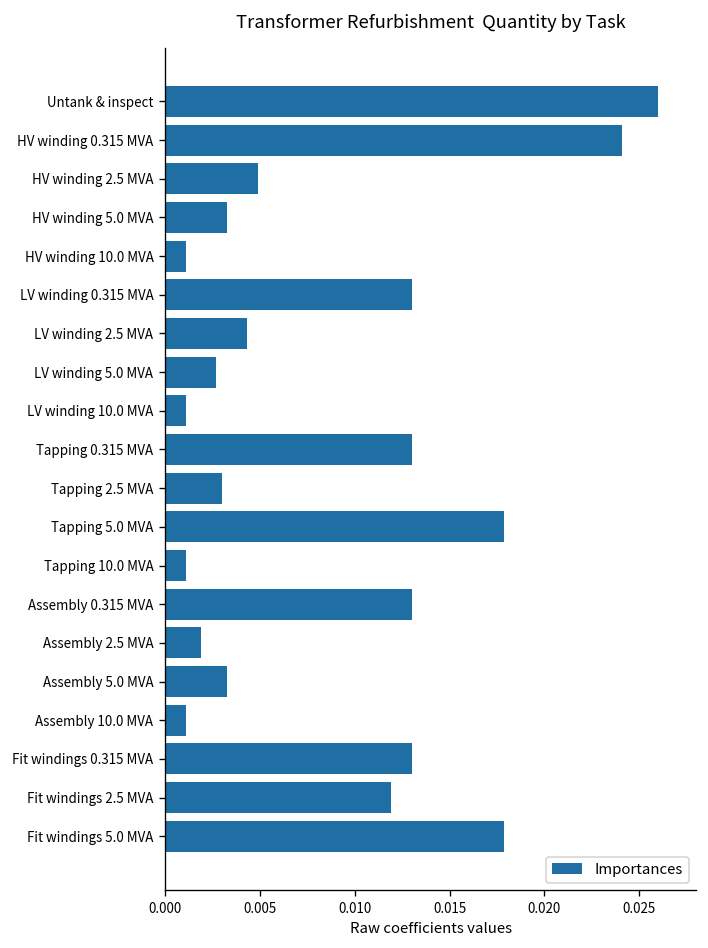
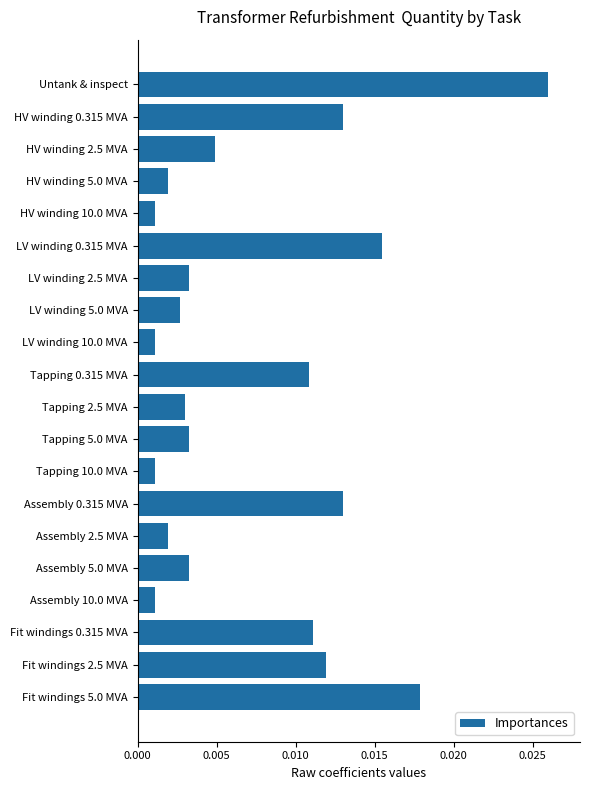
  {
    "Untank & inspect": 0.0260,
-   "HV winding 0.315 MVA": 0.0241,
+   "HV winding 0.315 MVA": 0.0130,
    "HV winding 2.5 MVA": 0.0049,
-   "HV winding 5.0 MVA": 0.0033,
+   "HV winding 5.0 MVA": 0.0019,
    "HV winding 10.0 MVA": 0.0011,
-   "LV winding 0.315 MVA": 0.0130,
-   "LV winding 2.5 MVA": 0.0043,
+   "LV winding 0.315 MVA": 0.0154,
+   "LV winding 2.5 MVA": 0.0033,
    "LV winding 5.0 MVA": 0.0027,
    "LV winding 10.0 MVA": 0.0011,
-   "Tapping 0.315 MVA": 0.0130,
+   "Tapping 0.315 MVA": 0.0108,
    "Tapping 2.5 MVA": 0.0030,
-   "Tapping 5.0 MVA": 0.0179,
+   "Tapping 5.0 MVA": 0.0033,
    "Tapping 10.0 MVA": 0.0011,
    "Assembly 0.315 MVA": 0.0130,
    "Assembly 2.5 MVA": 0.0019,
    "Assembly 5.0 MVA": 0.0033,
    "Assembly 10.0 MVA": 0.0011,
-   "Fit windings 0.315 MVA": 0.0130,
+   "Fit windings 0.315 MVA": 0.0111,
    "Fit windings 2.5 MVA": 0.0119,
    "Fit windings 5.0 MVA": 0.0179
  }
